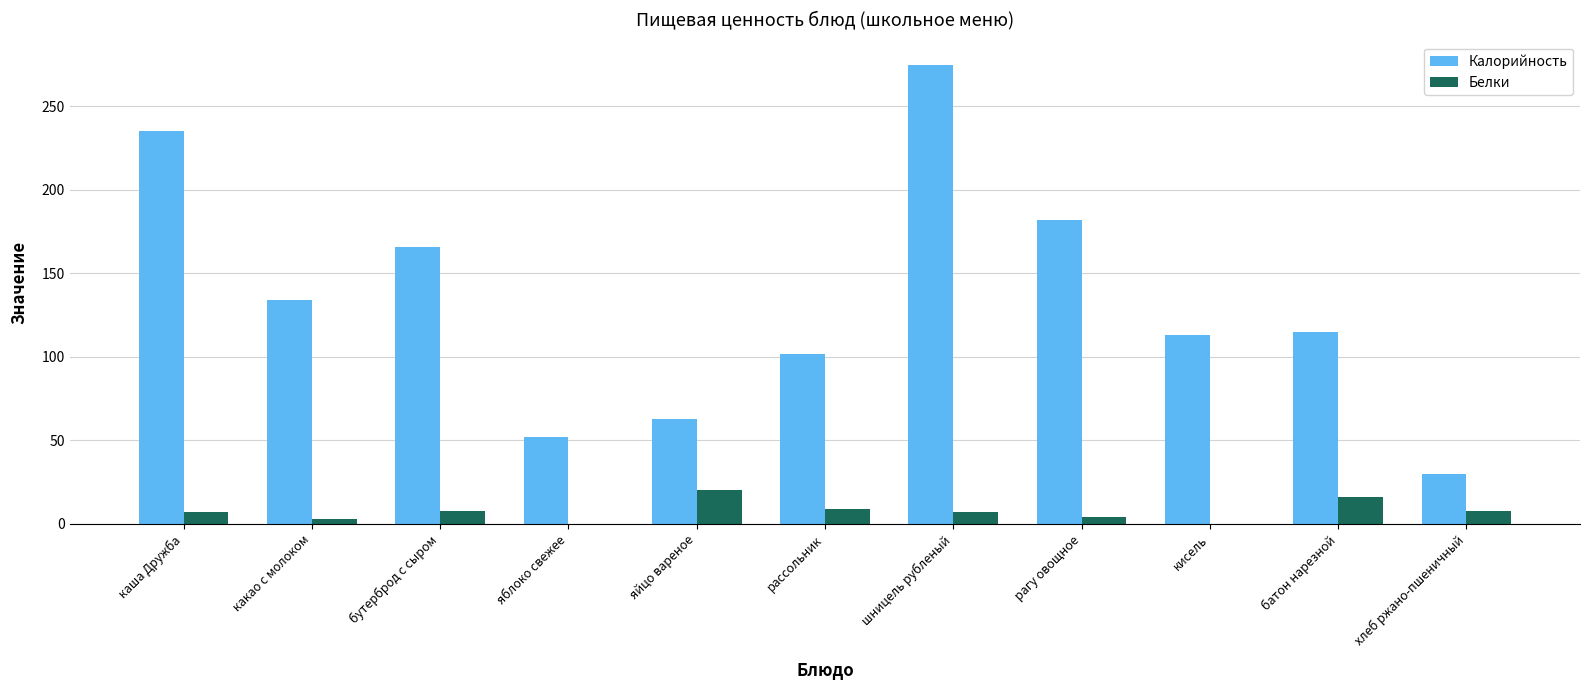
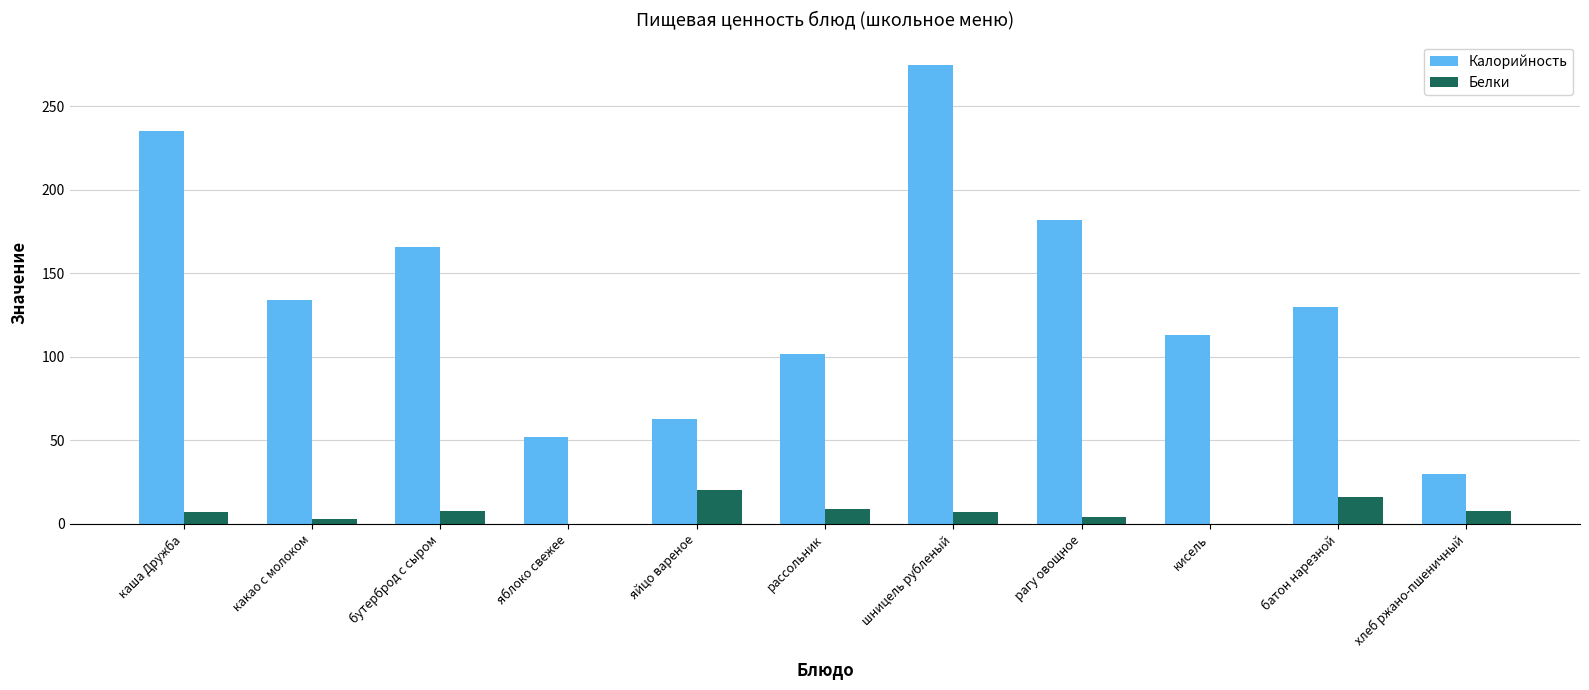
  {
    "Калорийность": {
      "каша Дружба": 235,
      "какао с молоком": 134,
      "бутерброд с сыром": 166,
      "яблоко свежее": 52,
      "яйцо вареное": 63,
      "рассольник": 102,
      "шницель рубленый": 275,
      "рагу овощное": 182,
      "кисель": 113,
-     "батон нарезной": 115,
+     "батон нарезной": 130,
      "хлеб ржано-пшеничный": 30
    },
    "Белки": {
      "каша Дружба": 7,
      "какао с молоком": 3,
      "бутерброд с сыром": 8,
      "яблоко свежее": 0,
      "яйцо вареное": 20,
      "рассольник": 9,
      "шницель рубленый": 7,
      "рагу овощное": 4,
      "кисель": 0,
      "батон нарезной": 16,
      "хлеб ржано-пшеничный": 8
    }
  }
